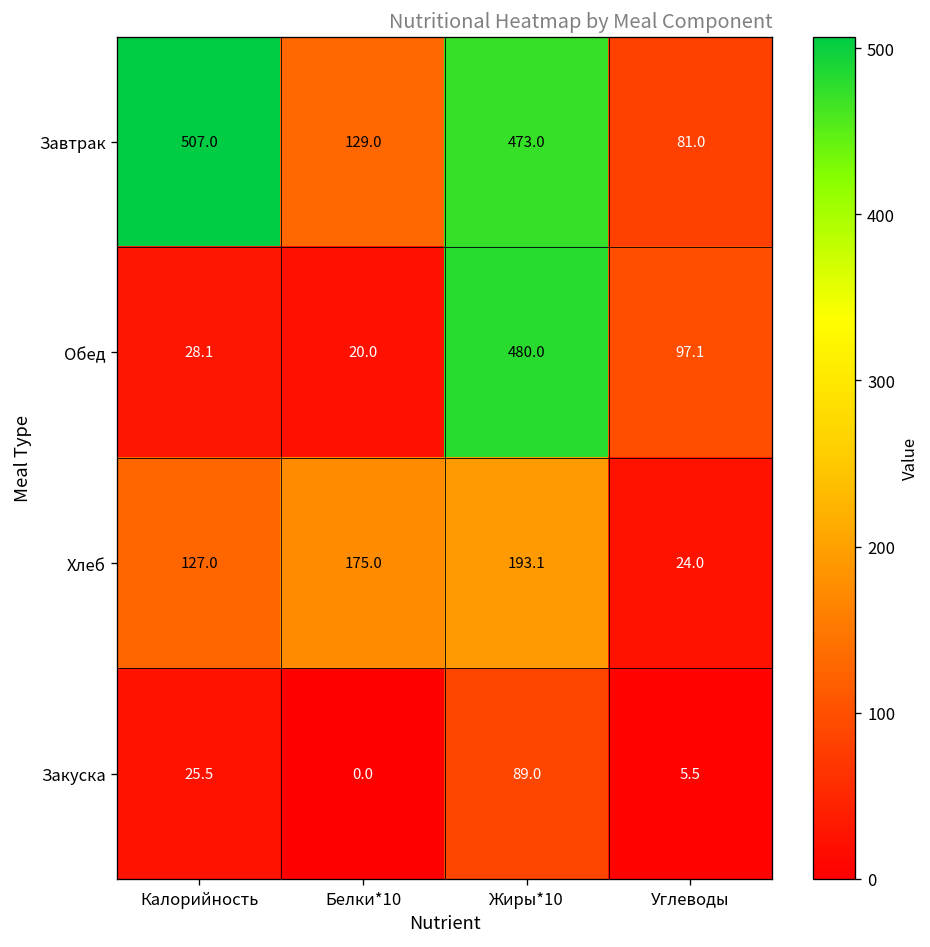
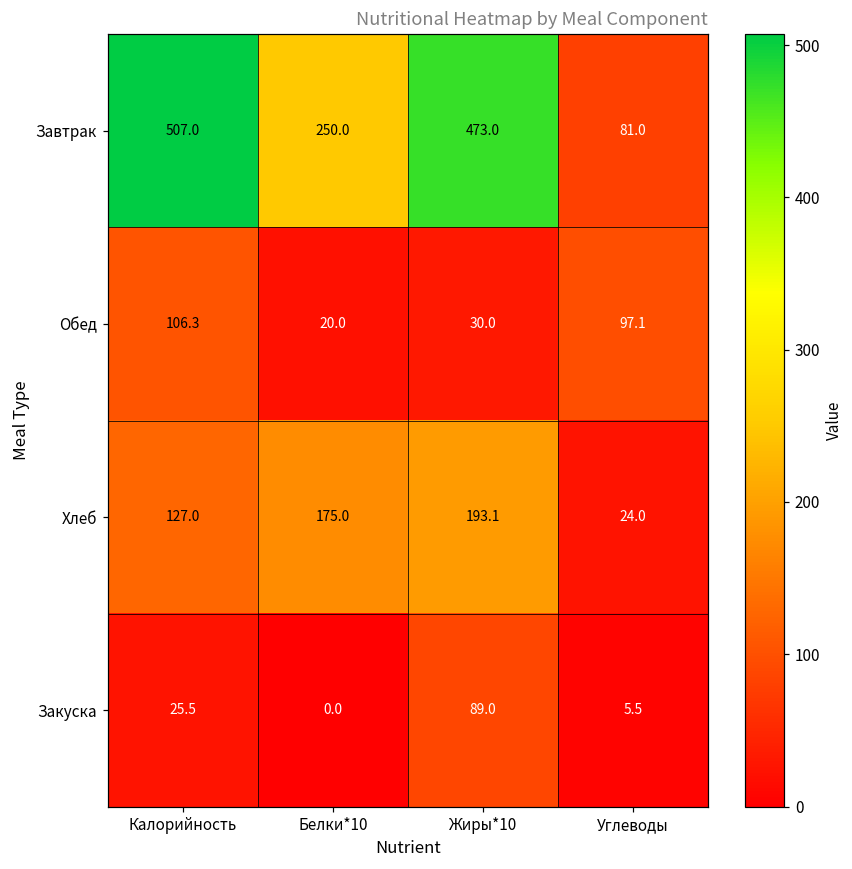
  {
    "Завтрак": {
      "Калорийность": 507.0,
-     "Белки*10": 129.0,
+     "Белки*10": 250.0,
      "Жиры*10": 473.0,
      "Углеводы": 81.0
    },
    "Обед": {
-     "Калорийность": 28.1,
+     "Калорийность": 106.3,
      "Белки*10": 20.0,
-     "Жиры*10": 480.0,
+     "Жиры*10": 30.0,
      "Углеводы": 97.1
    },
    "Хлеб": {
      "Калорийность": 127.0,
      "Белки*10": 175.0,
      "Жиры*10": 193.1,
      "Углеводы": 24.0
    },
    "Закуска": {
      "Калорийность": 25.5,
      "Белки*10": 0.0,
      "Жиры*10": 89.0,
      "Углеводы": 5.5
    }
  }
